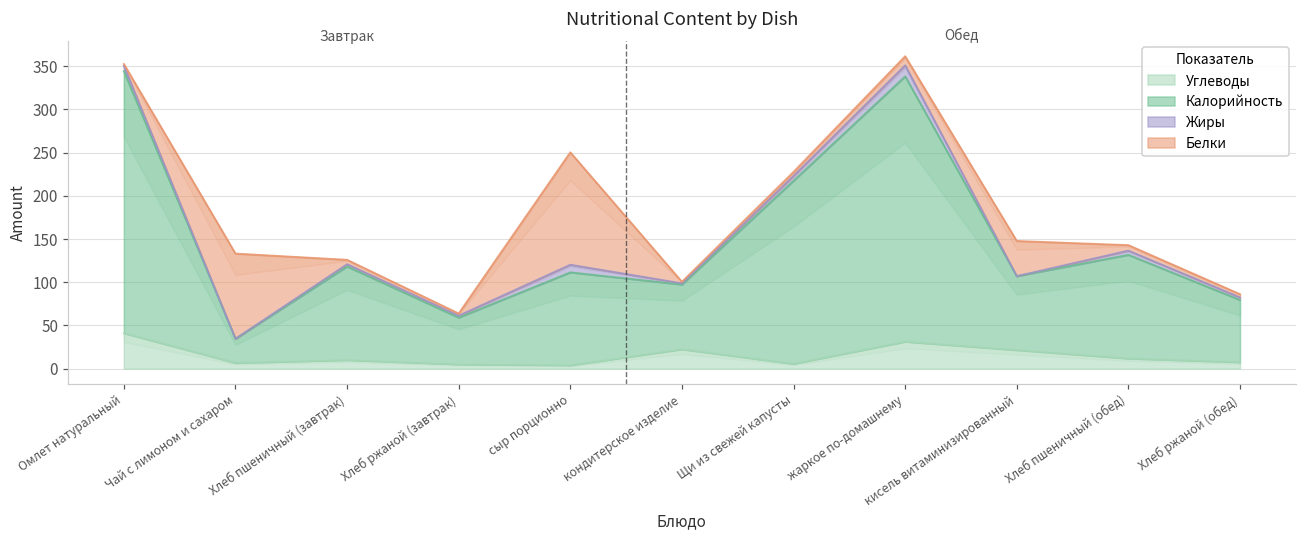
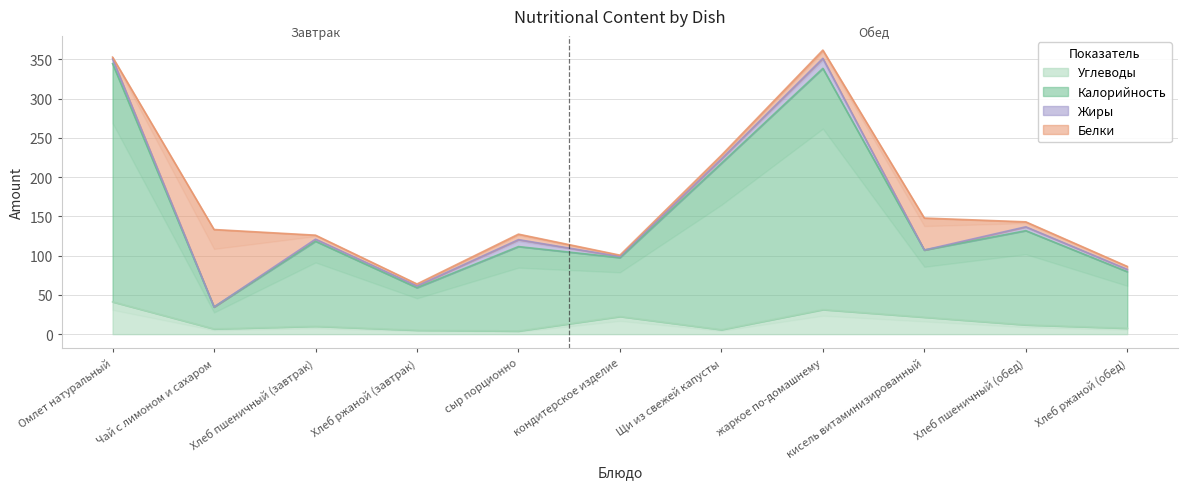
  {
    "Калорийность": {
      "Омлет натуральный": 300,
      "сыр порционно": 110,
      "Щи из свежей капусты": 210,
      "жаркое по-домашнему": 310,
      "Хлеб пшеничный (обед)": 120
    },
    "Белки": {
      "Чай с лимоном и сахаром": 100,
      "Хлеб пшеничный (завтрак)": 10,
-     "сыр порционно": 130,
+     "сыр порционно": 10,
      "Щи из свежей капусты": 0,
      "жаркое по-домашнему": 10,
      "кисель витаминизированный": 40,
      "Хлеб пшеничный (обед)": 10,
      "Хлеб ржаной (обед)": 0
    }
  }
